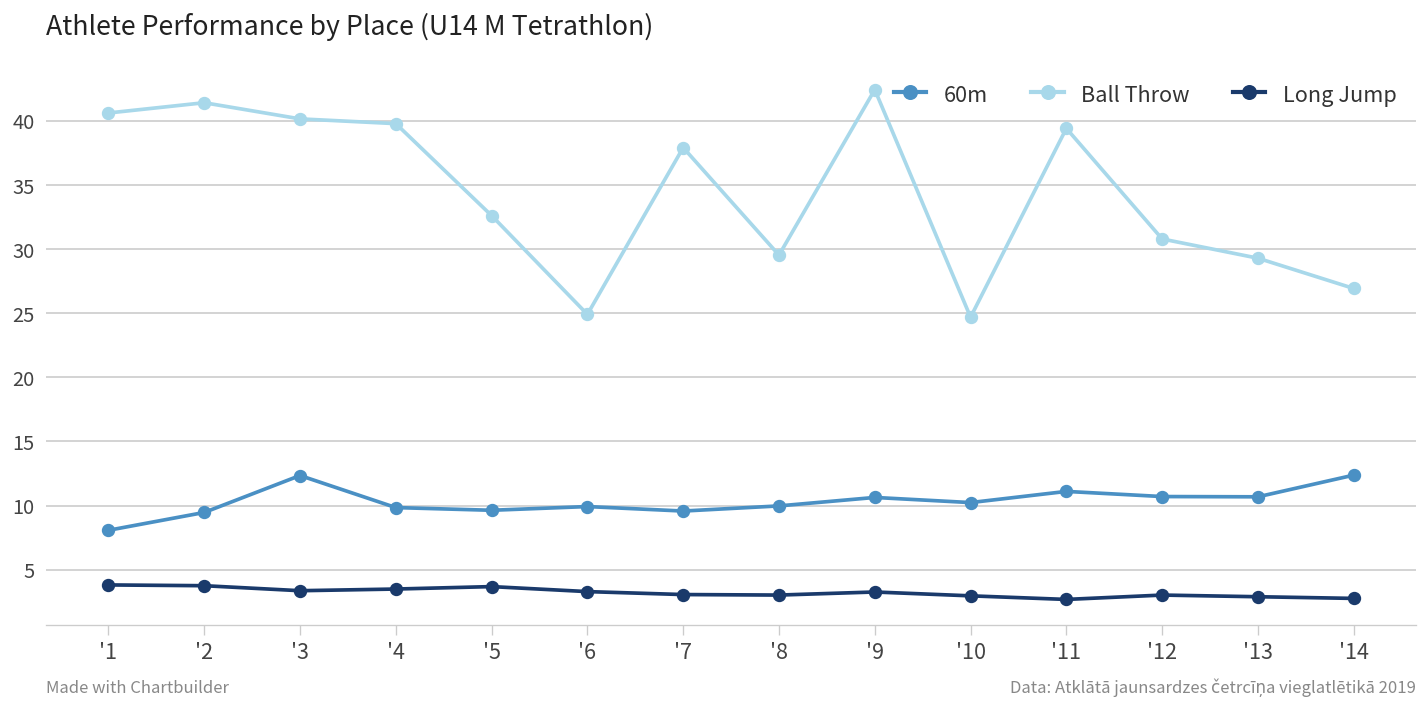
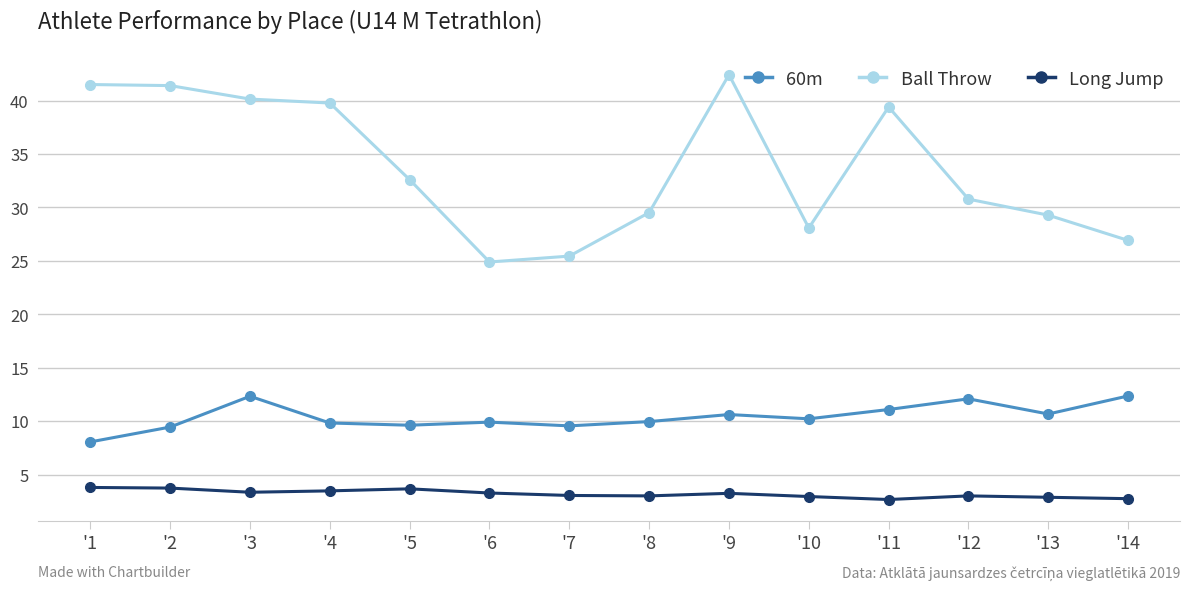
  {
    "60m": {
      "'1": 8.1,
      "'2": 9.5,
      "'3": 12.3,
      "'4": 9.8,
      "'5": 9.6,
      "'6": 9.9,
      "'7": 9.6,
      "'8": 10.0,
      "'9": 10.6,
      "'10": 10.2,
      "'11": 11.1,
-     "'12": 10.7,
+     "'12": 12.1,
      "'13": 10.7,
      "'14": 12.4
    },
    "Ball Throw": {
-     "'1": 40.6,
+     "'1": 41.5,
      "'2": 41.4,
      "'3": 40.1,
      "'4": 39.8,
      "'5": 32.6,
      "'6": 24.9,
-     "'7": 37.9,
+     "'7": 25.5,
      "'8": 29.5,
      "'9": 42.4,
-     "'10": 24.7,
+     "'10": 28.1,
      "'11": 39.4,
      "'12": 30.8,
      "'13": 29.3,
      "'14": 26.9
    },
    "Long Jump": {
      "'1": 3.8,
      "'2": 3.8,
      "'3": 3.4,
      "'4": 3.5,
      "'5": 3.7,
      "'6": 3.3,
      "'7": 3.1,
      "'8": 3.0,
      "'9": 3.3,
      "'10": 3.0,
      "'11": 2.7,
      "'12": 3.0,
      "'13": 2.9,
      "'14": 2.8
    }
  }
